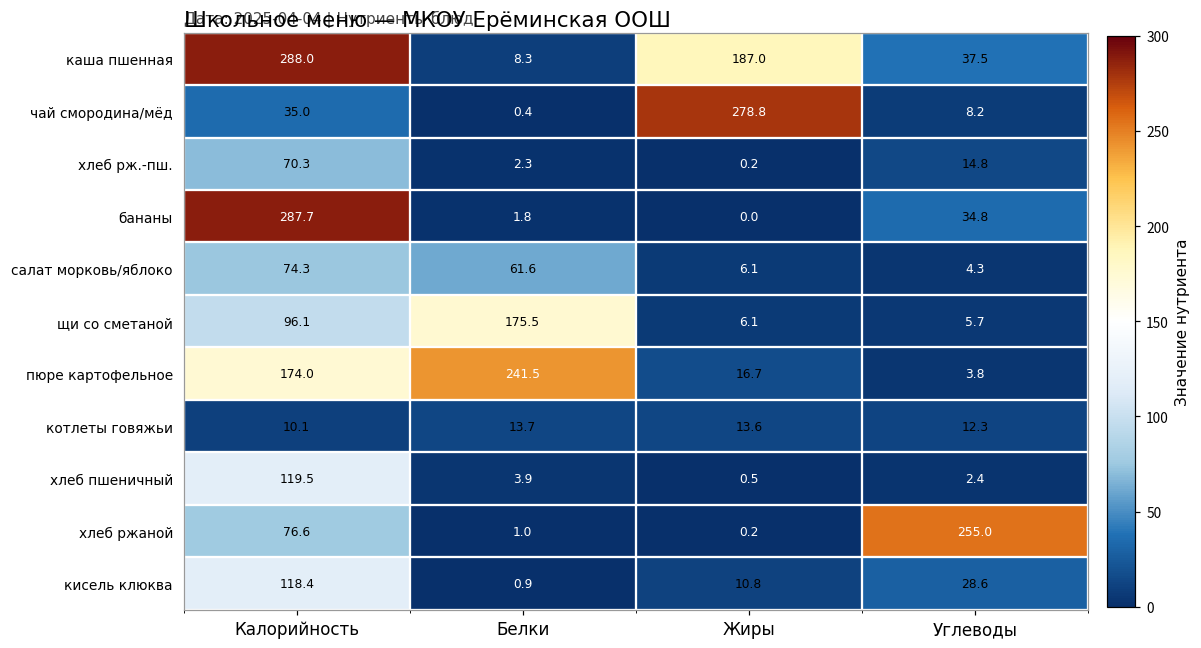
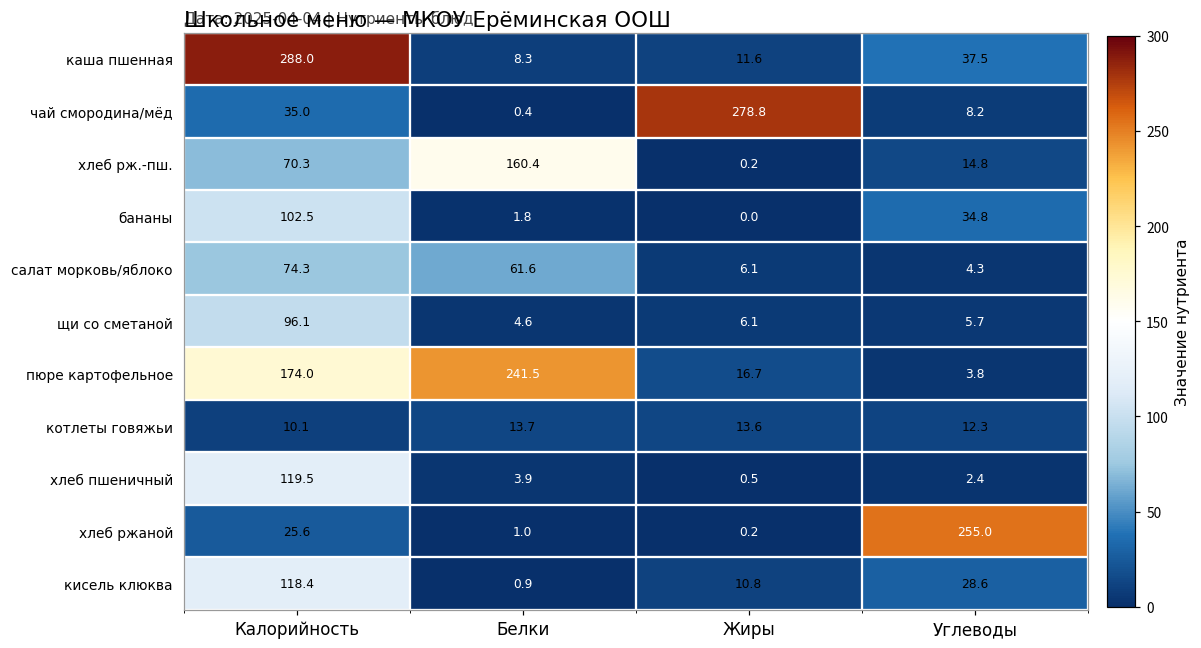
  {
    "каша пшенная": {
      "Калорийность": 288.0,
      "Белки": 8.3,
-     "Жиры": 187.0,
+     "Жиры": 11.6,
      "Углеводы": 37.5
    },
    "чай смородина/мёд": {
      "Калорийность": 35.0,
      "Белки": 0.4,
      "Жиры": 278.8,
      "Углеводы": 8.2
    },
    "хлеб рж.-пш.": {
      "Калорийность": 70.3,
-     "Белки": 2.3,
+     "Белки": 160.4,
      "Жиры": 0.2,
      "Углеводы": 14.8
    },
    "бананы": {
-     "Калорийность": 287.7,
+     "Калорийность": 102.5,
      "Белки": 1.8,
      "Жиры": 0.0,
      "Углеводы": 34.8
    },
    "салат морковь/яблоко": {
      "Калорийность": 74.3,
      "Белки": 61.6,
      "Жиры": 6.1,
      "Углеводы": 4.3
    },
    "щи со сметаной": {
      "Калорийность": 96.1,
-     "Белки": 175.5,
+     "Белки": 4.6,
      "Жиры": 6.1,
      "Углеводы": 5.7
    },
    "пюре картофельное": {
      "Калорийность": 174.0,
      "Белки": 241.5,
      "Жиры": 16.7,
      "Углеводы": 3.8
    },
    "котлеты говяжьи": {
      "Калорийность": 10.1,
      "Белки": 13.7,
      "Жиры": 13.6,
      "Углеводы": 12.3
    },
    "хлеб пшеничный": {
      "Калорийность": 119.5,
      "Белки": 3.9,
      "Жиры": 0.5,
      "Углеводы": 2.4
    },
    "хлеб ржаной": {
-     "Калорийность": 76.6,
+     "Калорийность": 25.6,
      "Белки": 1.0,
      "Жиры": 0.2,
      "Углеводы": 255.0
    },
    "кисель клюква": {
      "Калорийность": 118.4,
      "Белки": 0.9,
      "Жиры": 10.8,
      "Углеводы": 28.6
    }
  }
